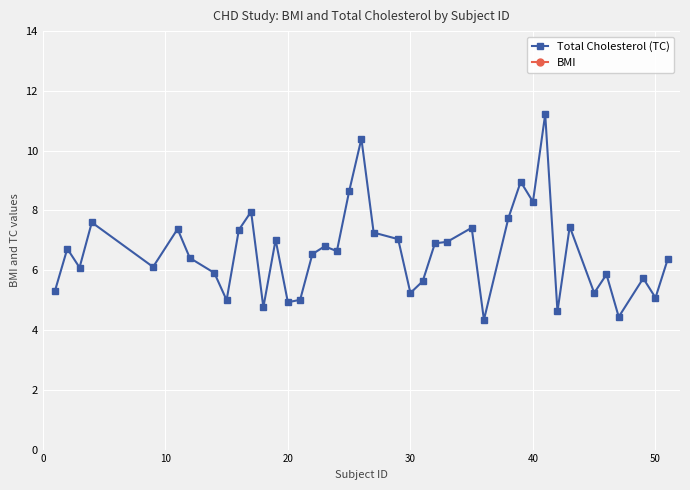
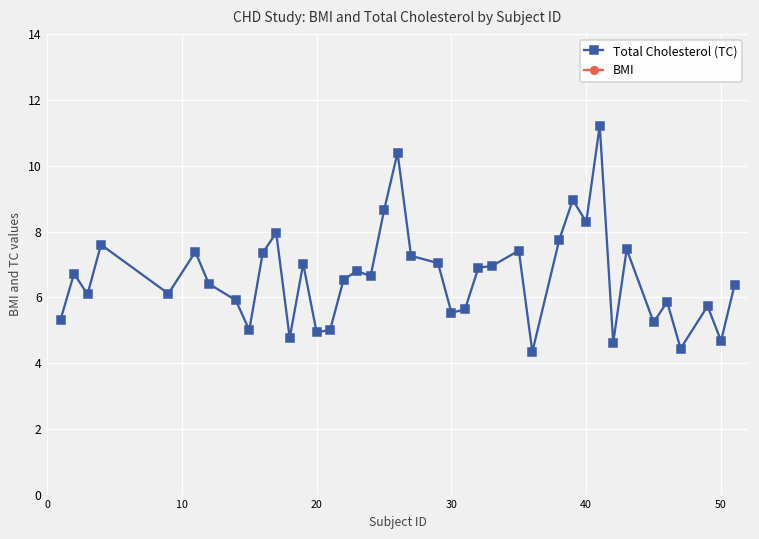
  {
    "Total Cholesterol (TC)": {
      "20": 4.9,
-     "30": 5.2,
+     "30": 5.5,
      "40": 8.3,
-     "50": 5.1
+     "50": 4.7
    }
  }
